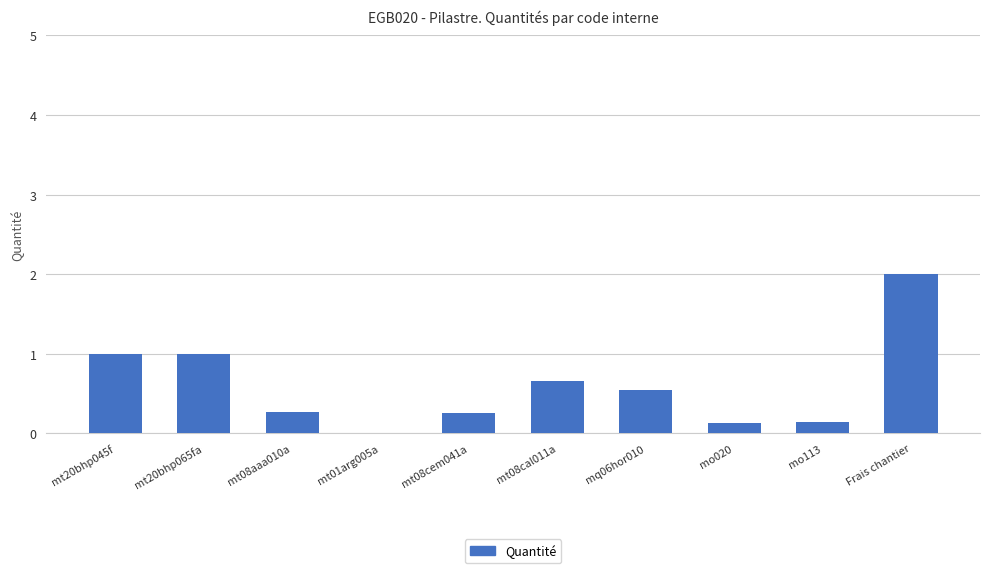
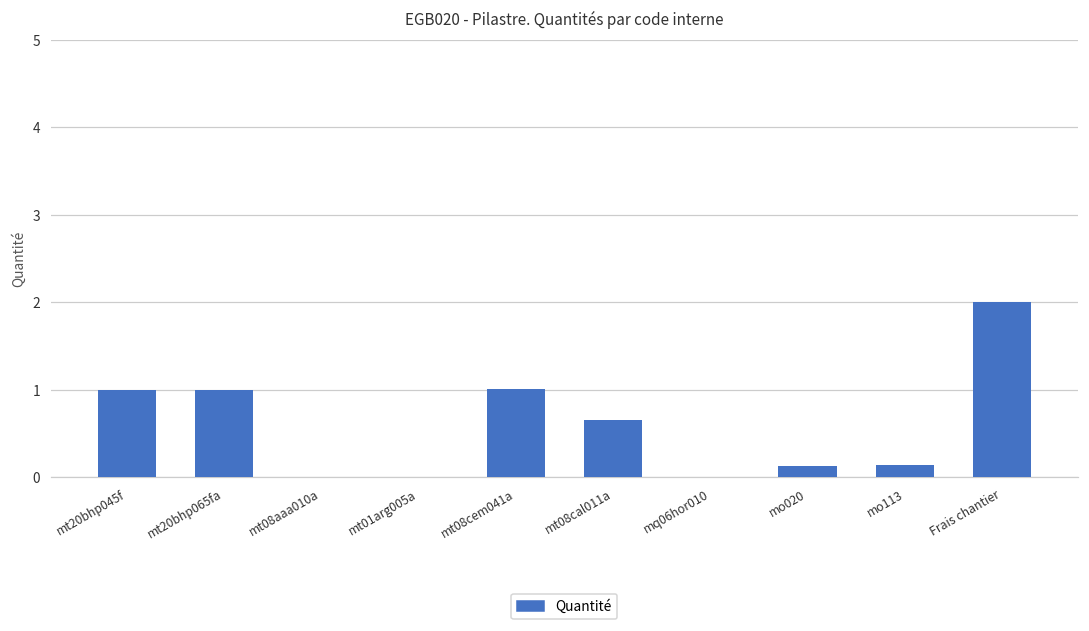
  {
    "mt20bhp045f": 1.0,
    "mt20bhp065fa": 1.0,
-   "mt08aaa010a": 0.3,
-   "mt08cem041a": 0.3,
+   "mt08aaa010a": 0.0,
+   "mt08cem041a": 1.0,
    "mt08cal011a": 0.7,
-   "mq06hor010": 0.5,
+   "mq06hor010": 0.0,
    "mo020": 0.1,
    "mo113": 0.1,
    "Frais chantier": 2.0
  }
